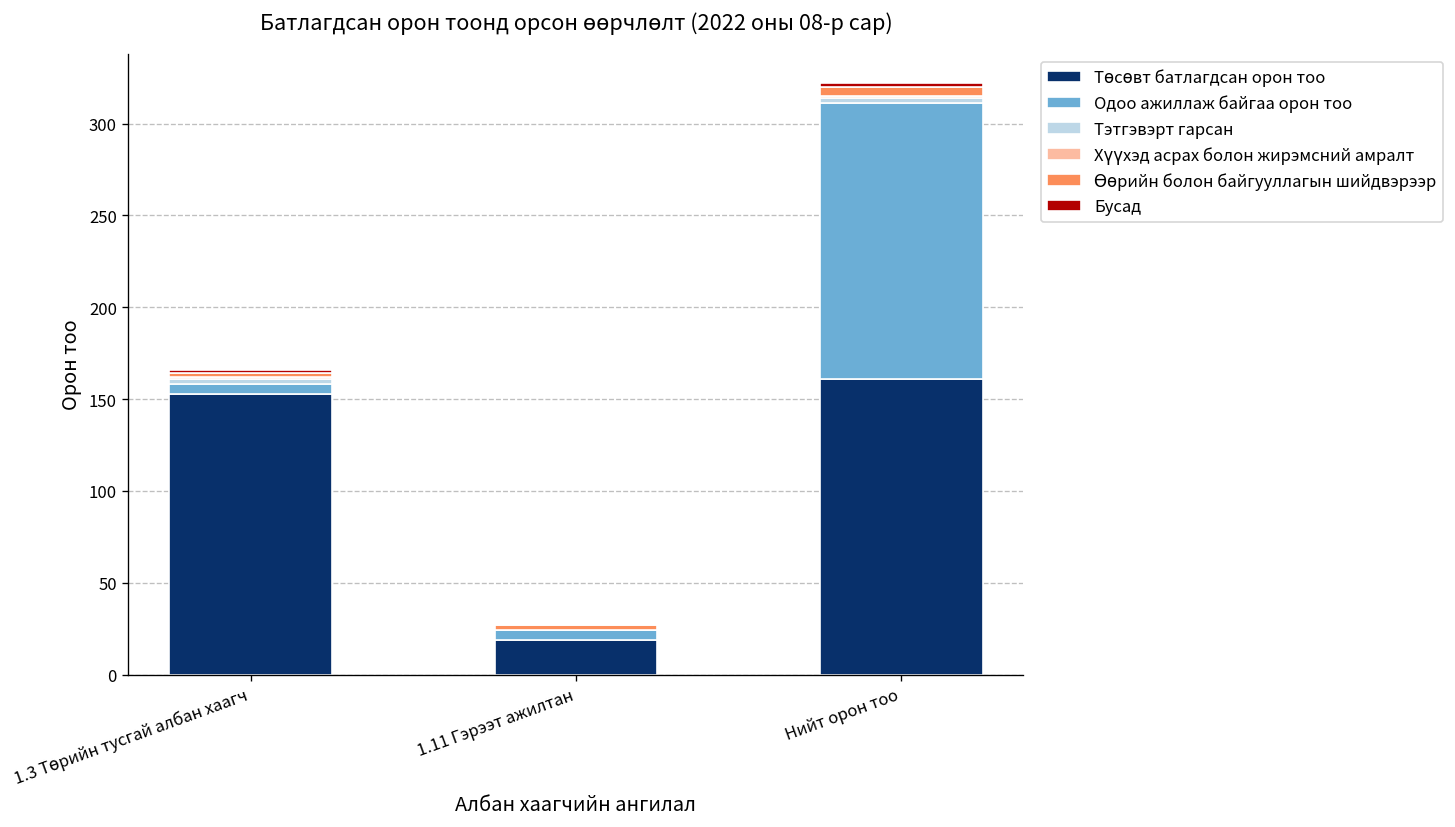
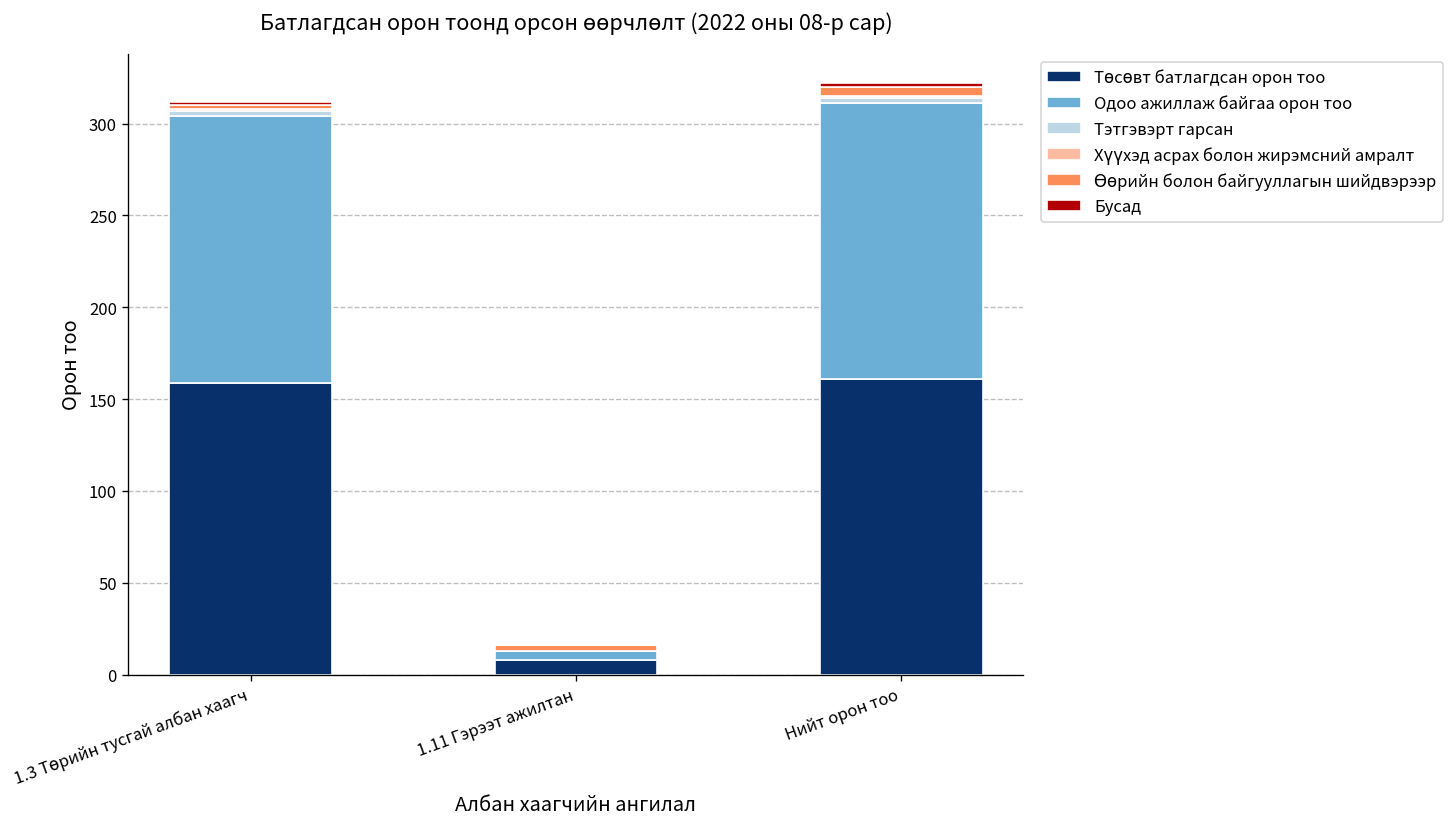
  {
    "Төсөвт батлагдсан орон тоо": {
-     "1.3 Төрийн тусгай албан хаагч": 153,
-     "1.11 Гэрээт ажилтан": 19,
+     "1.3 Төрийн тусгай албан хаагч": 159,
+     "1.11 Гэрээт ажилтан": 8,
      "Нийт орон тоо": 161
    },
    "Одоо ажиллаж байгаа орон тоо": {
-     "1.3 Төрийн тусгай албан хаагч": 5,
+     "1.3 Төрийн тусгай албан хаагч": 145,
      "1.11 Гэрээт ажилтан": 5,
      "Нийт орон тоо": 150
    },
    "Тэтгэвэрт гарсан": {
      "1.3 Төрийн тусгай албан хаагч": 3,
      "1.11 Гэрээт ажилтан": 0,
      "Нийт орон тоо": 3
    },
    "Хүүхэд асрах болон жирэмсний амралт": {
      "1.11 Гэрээт ажилтан": 0
    },
    "Өөрийн болон байгууллагын шийдвэрээр": {
      "1.3 Төрийн тусгай албан хаагч": 2,
      "1.11 Гэрээт ажилтан": 3,
      "Нийт орон тоо": 5
    },
    "Бусад": {
      "1.3 Төрийн тусгай албан хаагч": 2,
      "1.11 Гэрээт ажилтан": 0,
      "Нийт орон тоо": 2
    }
  }
